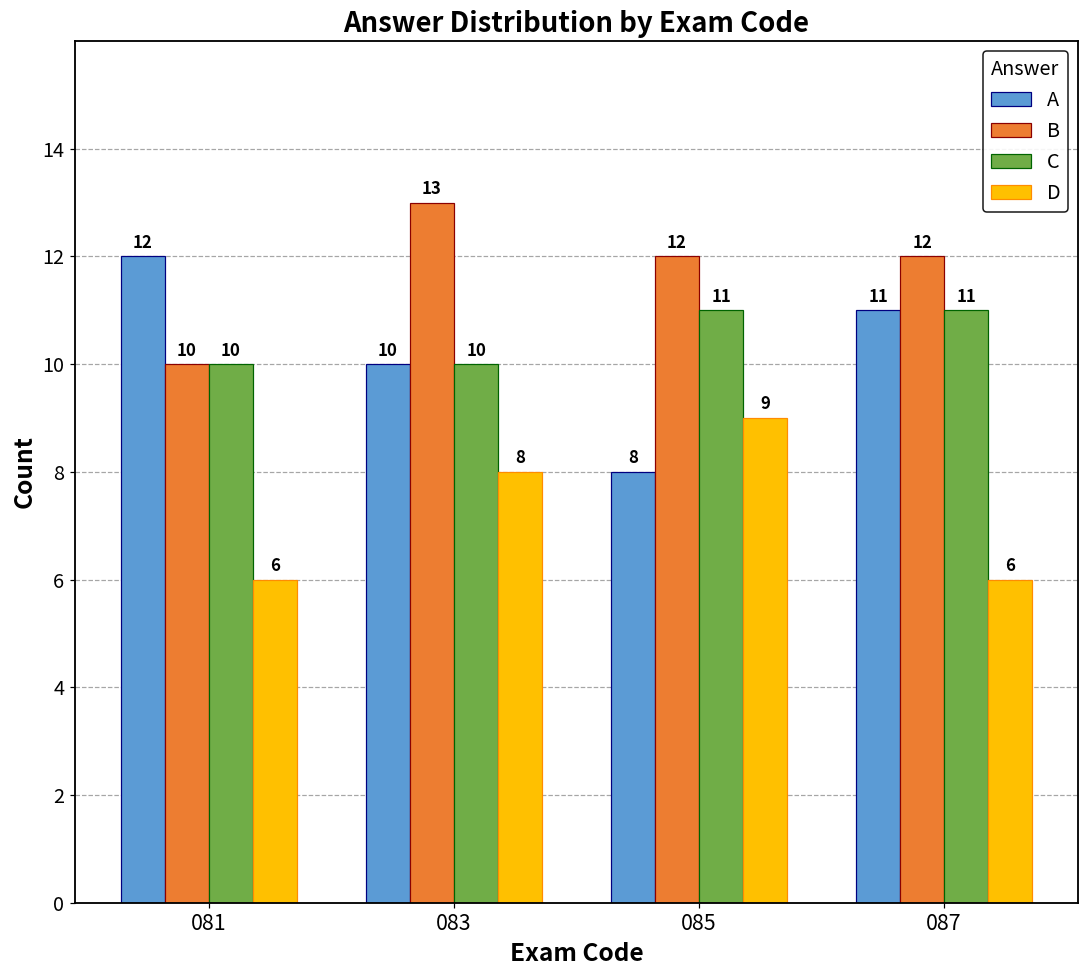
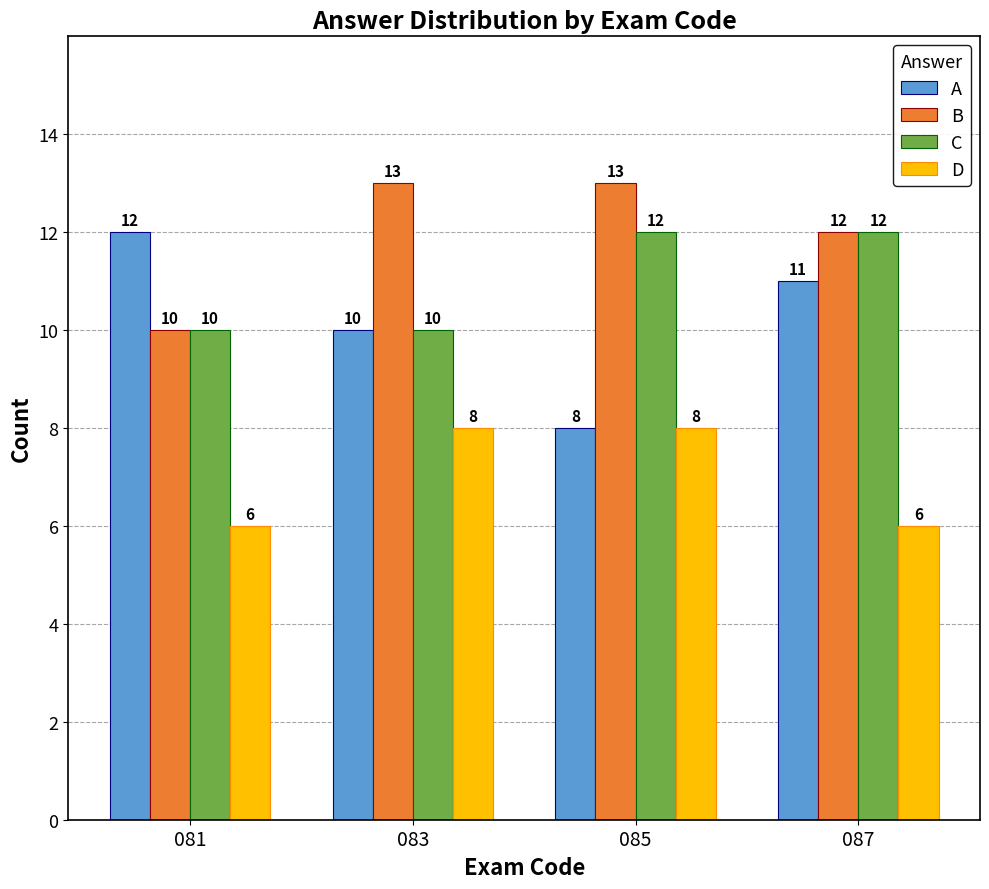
  {
    "A": {
      "081": 12,
      "083": 10,
      "085": 8,
      "087": 11
    },
    "B": {
      "081": 10,
      "083": 13,
-     "085": 12,
+     "085": 13,
      "087": 12
    },
    "C": {
      "081": 10,
      "083": 10,
-     "085": 11,
-     "087": 11
+     "085": 12,
+     "087": 12
    },
    "D": {
      "081": 6,
      "083": 8,
-     "085": 9,
+     "085": 8,
      "087": 6
    }
  }
